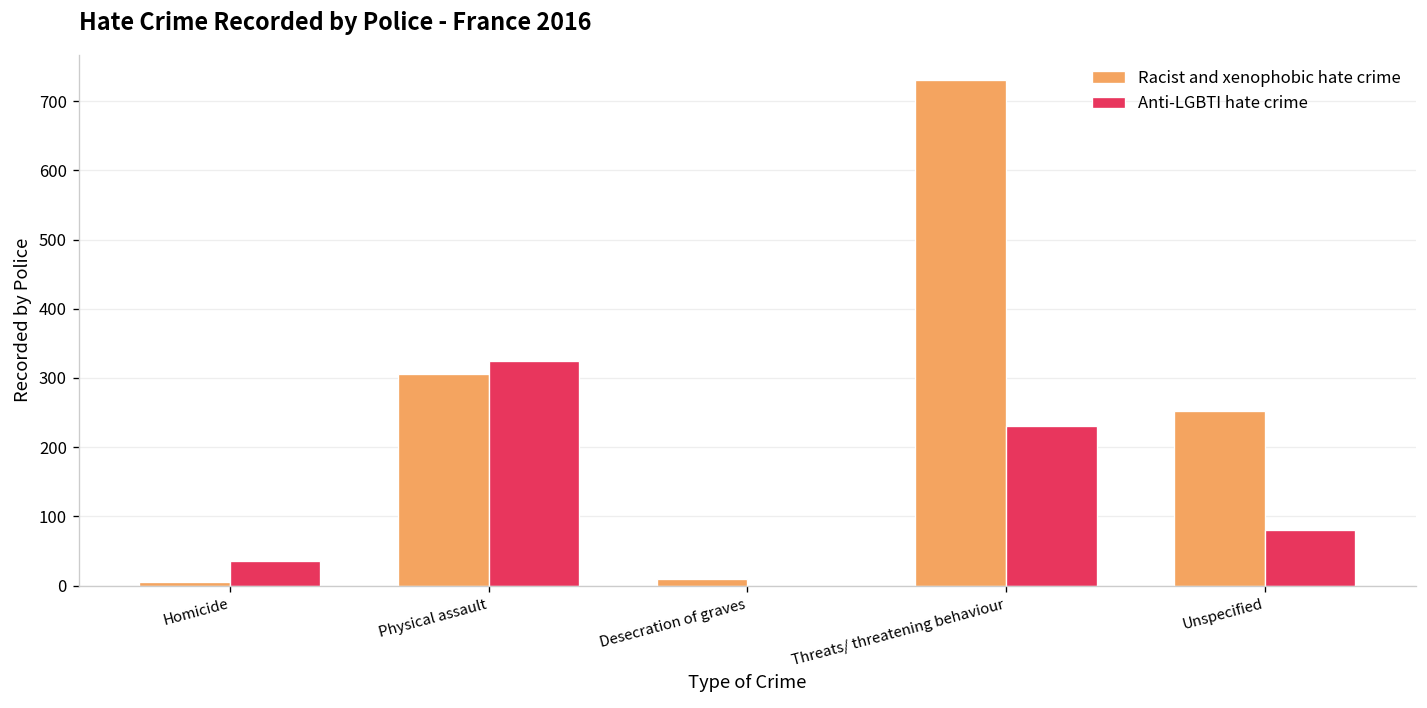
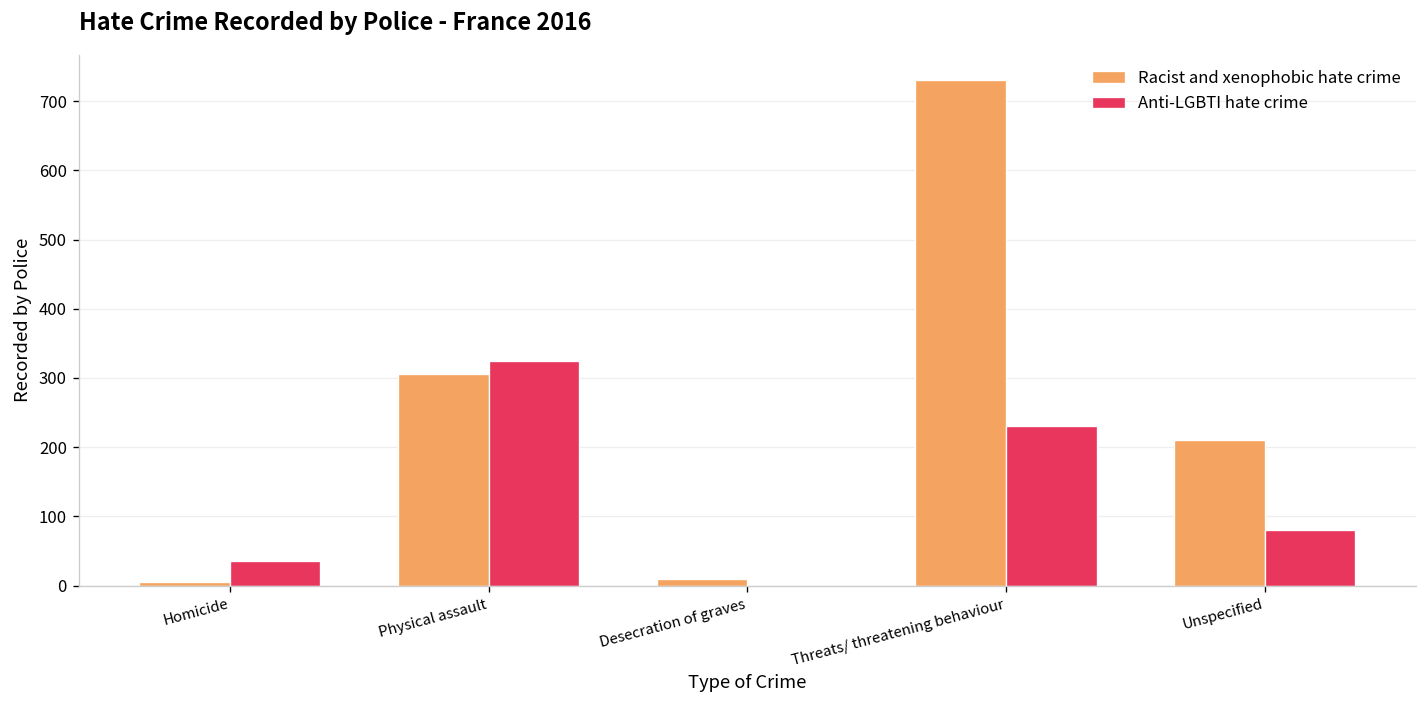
  {
    "Racist and xenophobic hate crime": {
      "Homicide": 10,
      "Physical assault": 310,
      "Desecration of graves": 10,
      "Threats/ threatening behaviour": 730,
-     "Unspecified": 250
+     "Unspecified": 210
    },
    "Anti-LGBTI hate crime": {
      "Homicide": 40,
      "Physical assault": 330,
      "Desecration of graves": 0,
      "Threats/ threatening behaviour": 230,
      "Unspecified": 80
    }
  }
